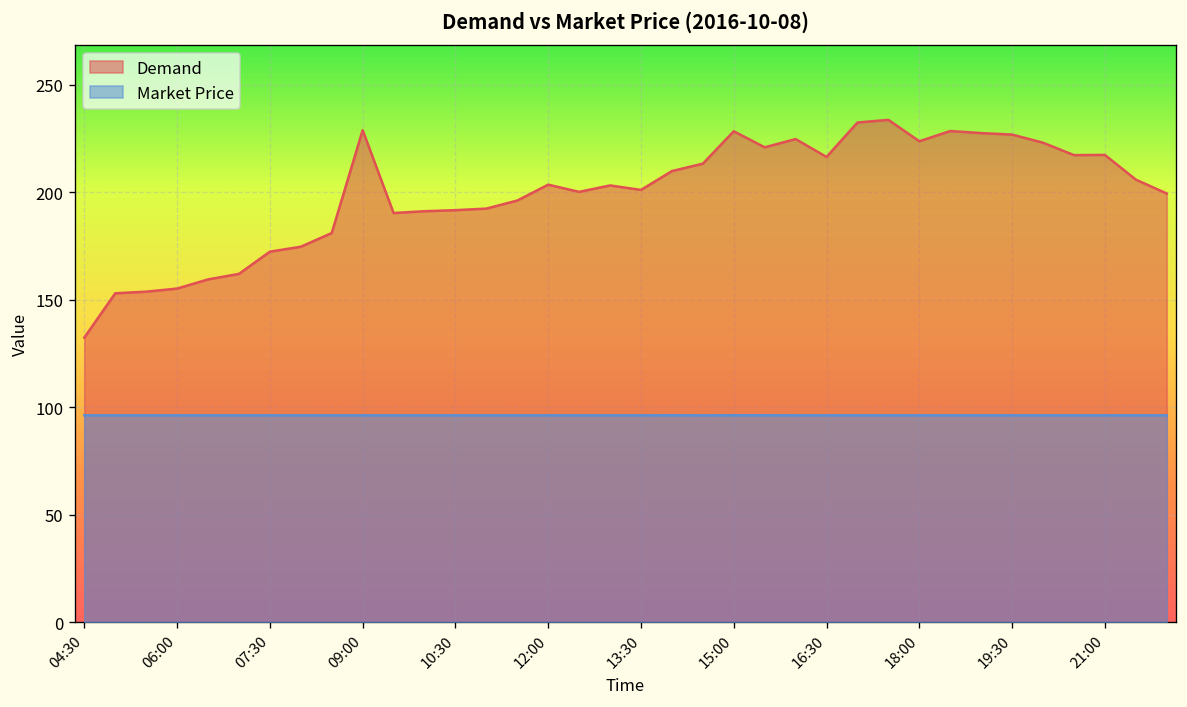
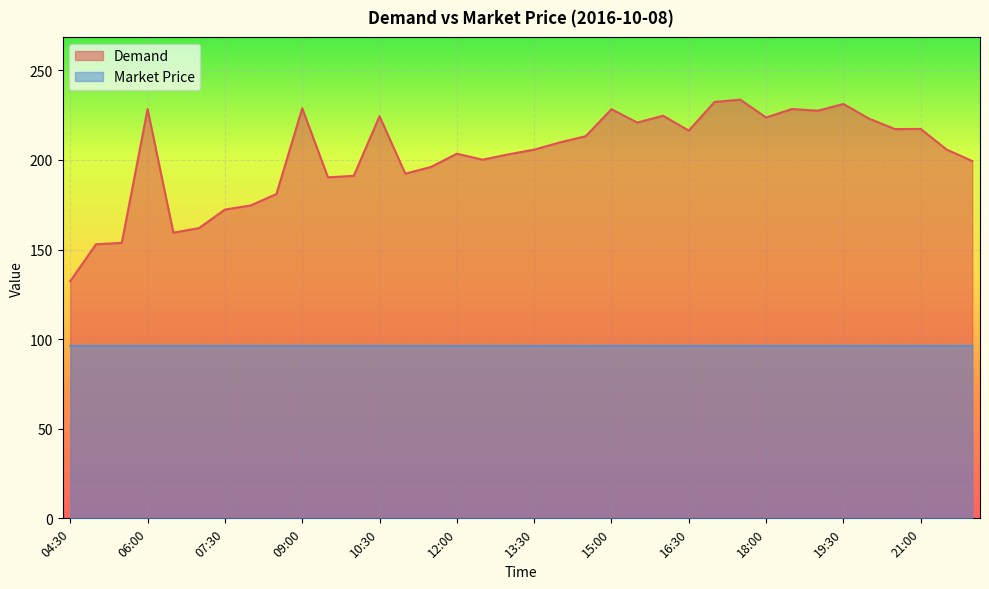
  {
    "Demand": {
      "04:30": 132,
-     "06:00": 155,
+     "06:00": 228,
      "07:30": 172,
      "09:00": 229,
-     "10:30": 192,
+     "10:30": 224,
      "12:00": 203,
-     "13:30": 201,
+     "13:30": 206,
      "15:00": 228,
      "16:30": 216,
      "18:00": 224,
-     "19:30": 227,
+     "19:30": 231,
      "21:00": 217
    },
    "Market Price": {
      "04:30": 96,
      "06:00": 96,
      "07:30": 96,
      "09:00": 96,
      "10:30": 96,
      "12:00": 96,
      "13:30": 96,
      "15:00": 96,
      "16:30": 96,
      "18:00": 96,
      "19:30": 96,
      "21:00": 96
    }
  }
